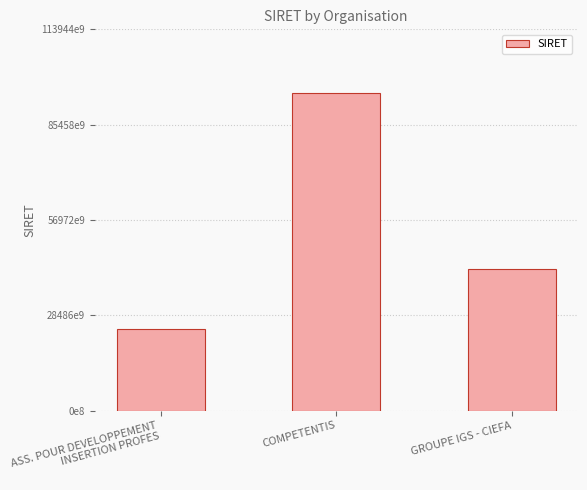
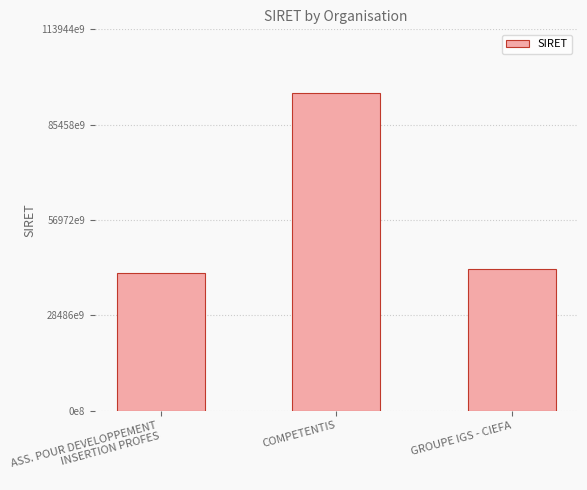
  {
-   "ASS. POUR DEVELOPPEMENT INSERTION PROFES": 24000000000000,
+   "ASS. POUR DEVELOPPEMENT INSERTION PROFES": 41000000000000,
    "COMPETENTIS": 95000000000000,
    "GROUPE IGS - CIEFA": 42000000000000
  }
